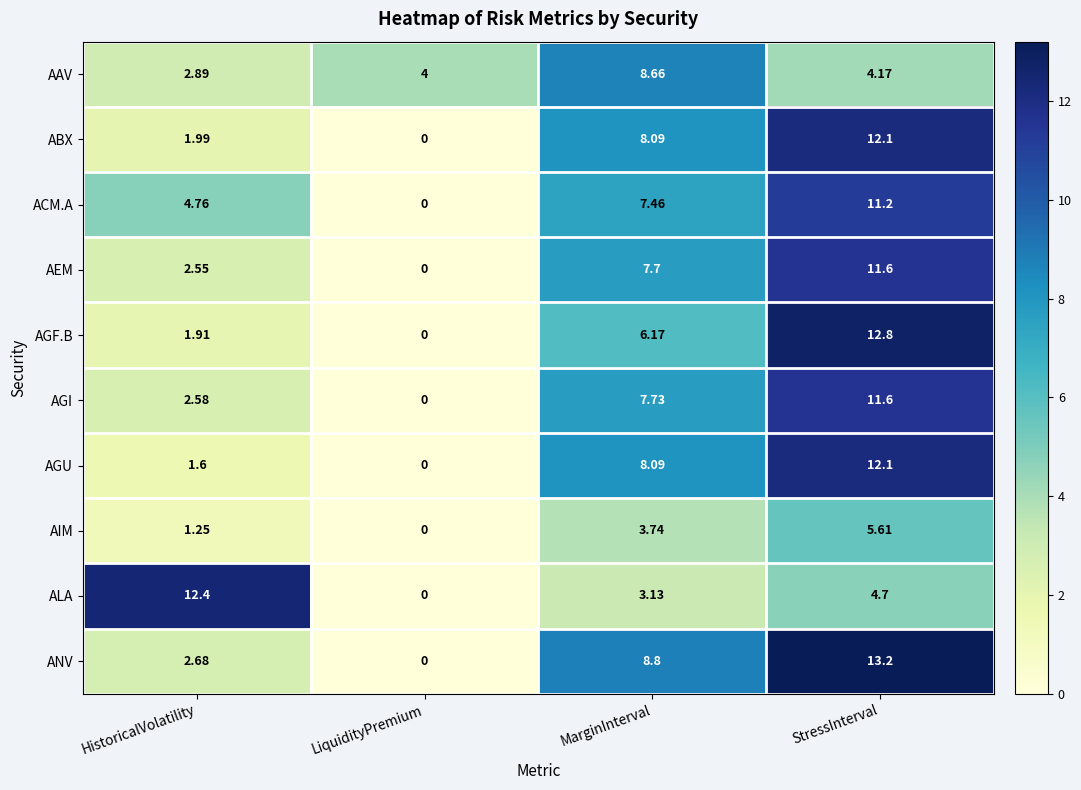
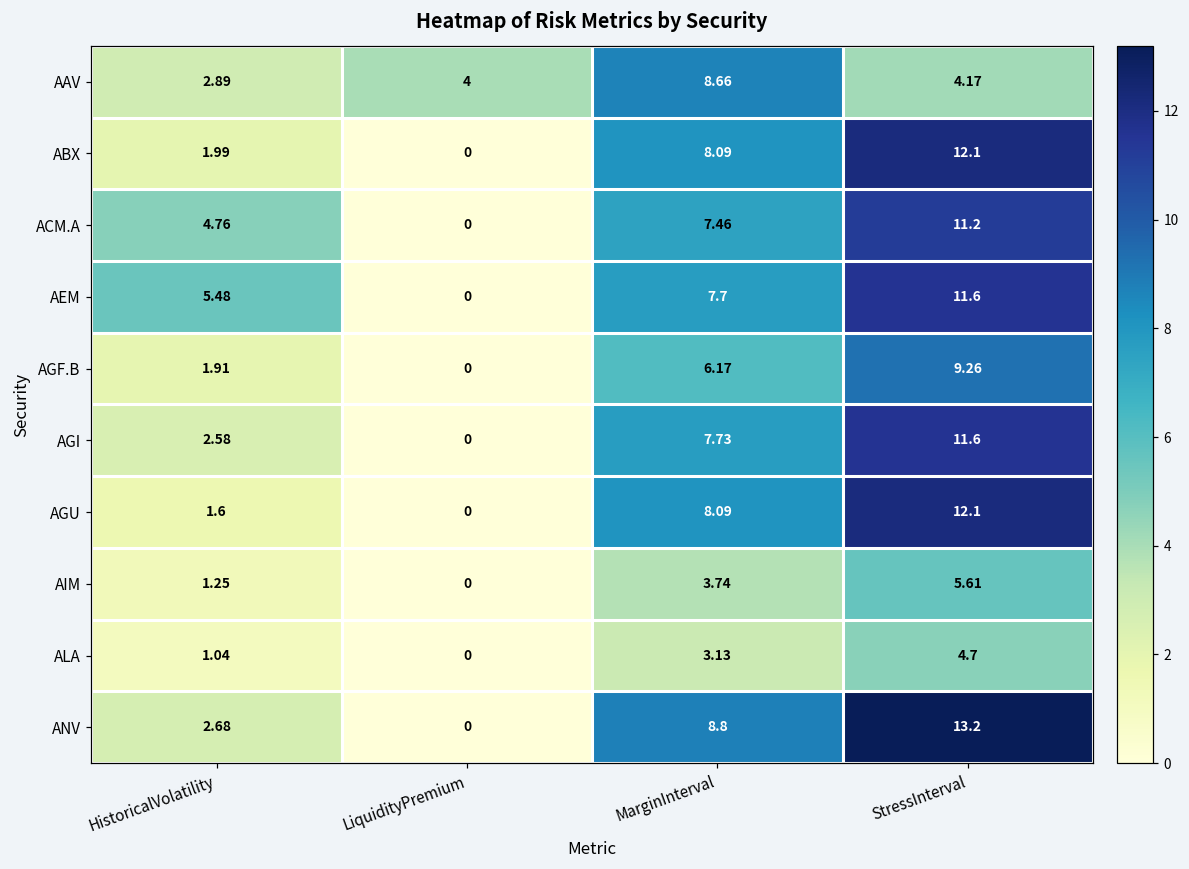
  {
    "AAV": {
      "HistoricalVolatility": 2.89,
      "LiquidityPremium": 4,
      "MarginInterval": 8.66,
      "StressInterval": 4.17
    },
    "ABX": {
      "HistoricalVolatility": 1.99,
      "LiquidityPremium": 0,
      "MarginInterval": 8.09,
      "StressInterval": 12.1
    },
    "ACM.A": {
      "HistoricalVolatility": 4.76,
      "LiquidityPremium": 0,
      "MarginInterval": 7.46,
      "StressInterval": 11.2
    },
    "AEM": {
-     "HistoricalVolatility": 2.55,
+     "HistoricalVolatility": 5.48,
      "LiquidityPremium": 0,
      "MarginInterval": 7.7,
      "StressInterval": 11.6
    },
    "AGF.B": {
      "HistoricalVolatility": 1.91,
      "LiquidityPremium": 0,
      "MarginInterval": 6.17,
-     "StressInterval": 12.8
+     "StressInterval": 9.26
    },
    "AGI": {
      "HistoricalVolatility": 2.58,
      "LiquidityPremium": 0,
      "MarginInterval": 7.73,
      "StressInterval": 11.6
    },
    "AGU": {
      "HistoricalVolatility": 1.6,
      "LiquidityPremium": 0,
      "MarginInterval": 8.09,
      "StressInterval": 12.1
    },
    "AIM": {
      "HistoricalVolatility": 1.25,
      "LiquidityPremium": 0,
      "MarginInterval": 3.74,
      "StressInterval": 5.61
    },
    "ALA": {
-     "HistoricalVolatility": 12.4,
+     "HistoricalVolatility": 1.04,
      "LiquidityPremium": 0,
      "MarginInterval": 3.13,
      "StressInterval": 4.7
    },
    "ANV": {
      "HistoricalVolatility": 2.68,
      "LiquidityPremium": 0,
      "MarginInterval": 8.8,
      "StressInterval": 13.2
    }
  }
